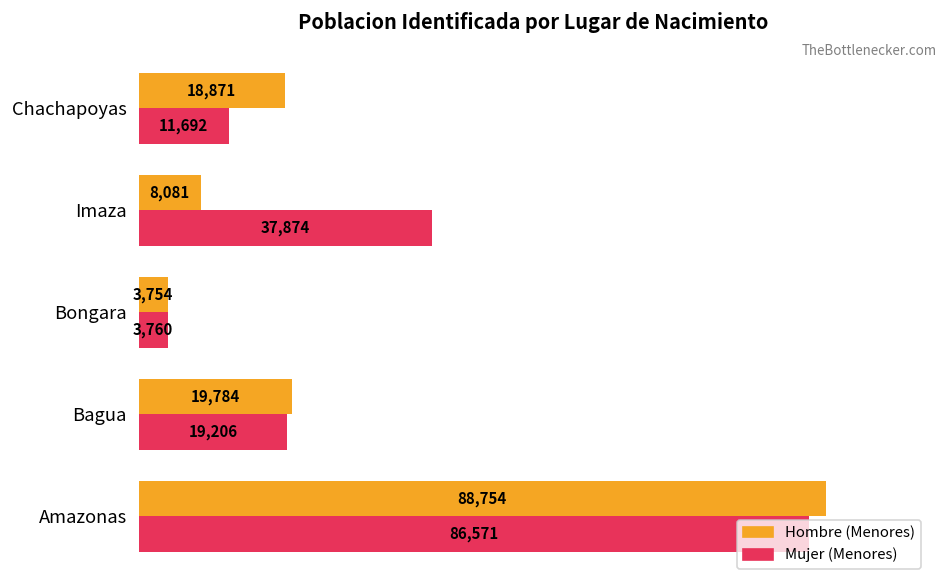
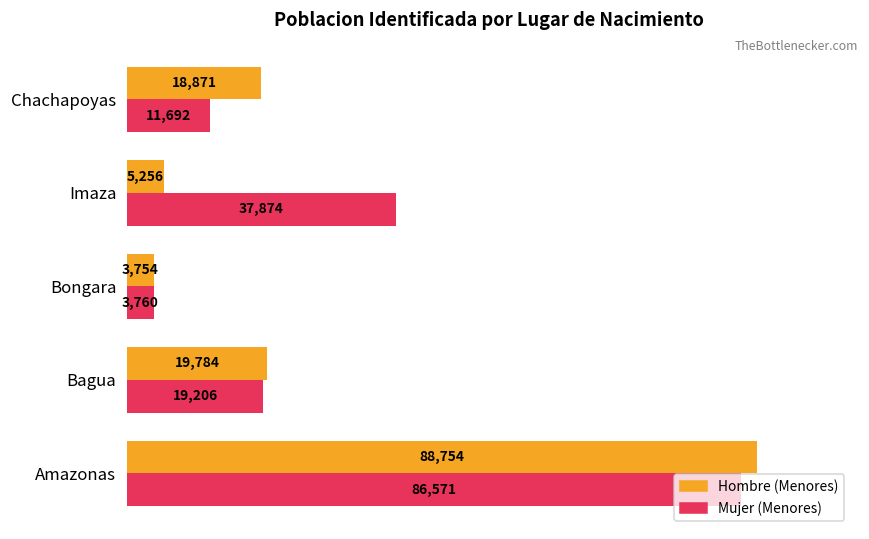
  {
    "Hombre (Menores)": {
      "Chachapoyas": "18,871",
-     "Imaza": "8,081",
+     "Imaza": "5,256",
      "Bongara": "3,754",
      "Bagua": "19,784",
      "Amazonas": "88,754"
    },
    "Mujer (Menores)": {
      "Chachapoyas": "11,692",
      "Imaza": "37,874",
      "Bongara": "3,760",
      "Bagua": "19,206"
    }
  }
